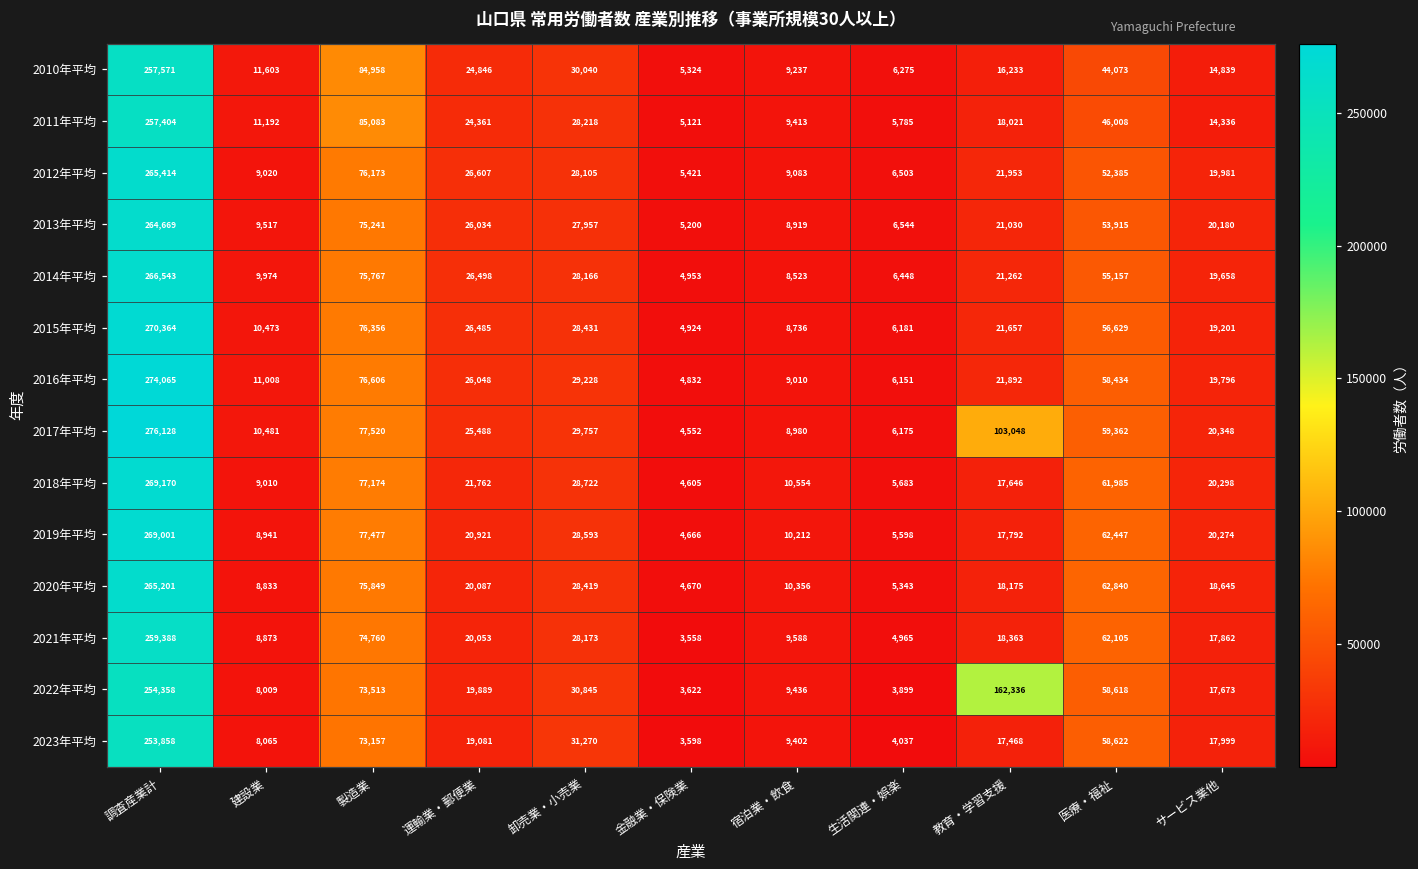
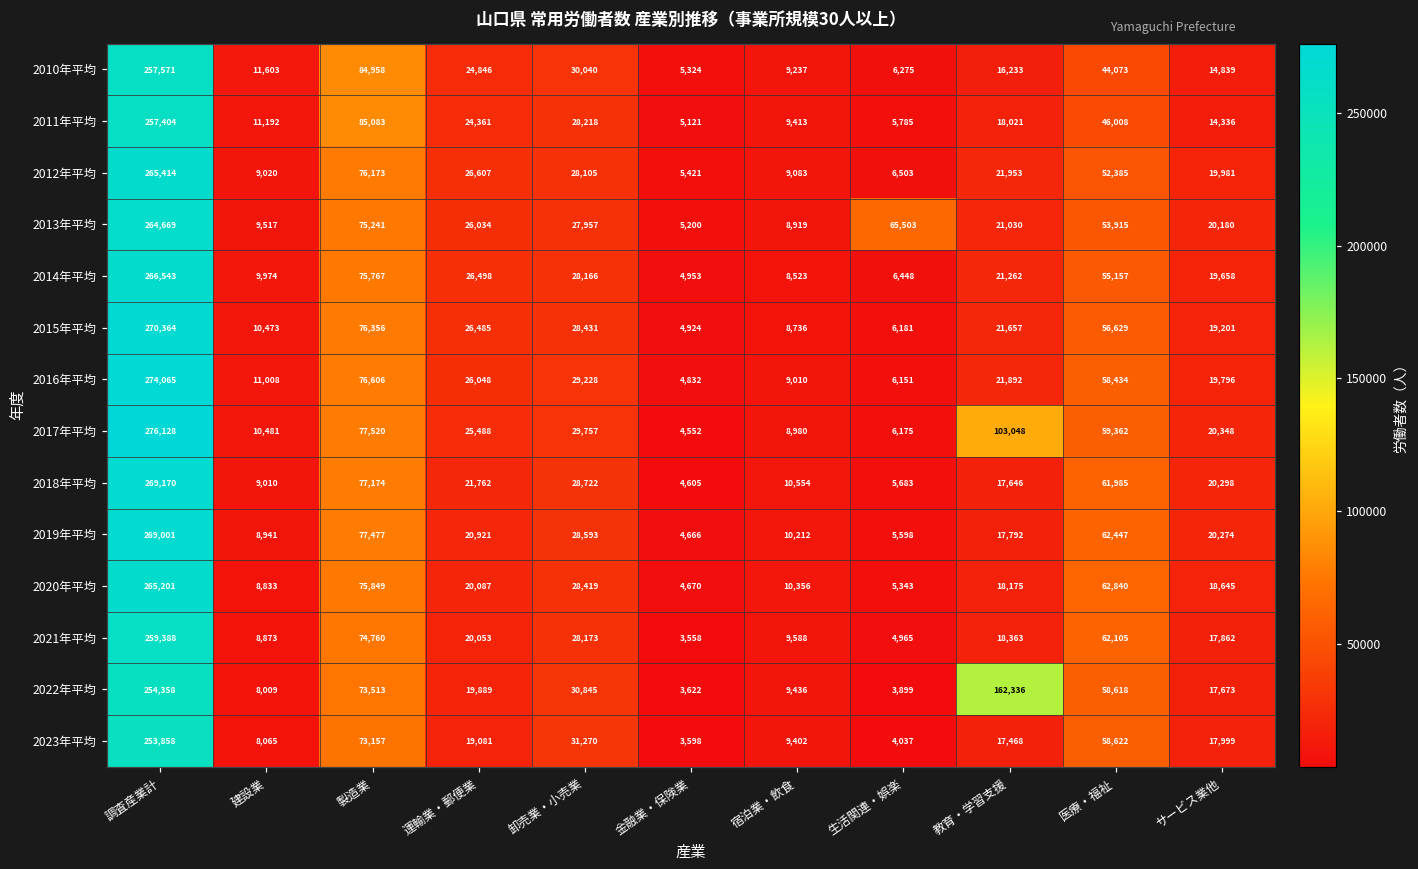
  {
    "2010年平均": {
      "調査産業計": "257,571",
      "建設業": "11,603",
      "製造業": "84,958",
      "運輸業・郵便業": "24,846",
      "卸売業・小売業": "30,040",
      "金融業・保険業": "5,324",
      "宿泊業・飲食": "9,237",
      "生活関連・娯楽": "6,275",
      "教育・学習支援": "16,233",
      "医療・福祉": "44,073",
      "サービス業他": "14,839"
    },
    "2011年平均": {
      "調査産業計": "257,404",
      "建設業": "11,192",
      "製造業": "85,083",
      "運輸業・郵便業": "24,361",
      "卸売業・小売業": "28,218",
      "金融業・保険業": "5,121",
      "宿泊業・飲食": "9,413",
      "生活関連・娯楽": "5,785",
      "教育・学習支援": "18,021",
      "医療・福祉": "46,008",
      "サービス業他": "14,336"
    },
    "2012年平均": {
      "調査産業計": "265,414",
      "建設業": "9,020",
      "製造業": "76,173",
      "運輸業・郵便業": "26,607",
      "卸売業・小売業": "28,105",
      "金融業・保険業": "5,421",
      "宿泊業・飲食": "9,083",
      "生活関連・娯楽": "6,503",
      "教育・学習支援": "21,953",
      "医療・福祉": "52,385",
      "サービス業他": "19,981"
    },
    "2013年平均": {
      "調査産業計": "264,669",
      "建設業": "9,517",
      "製造業": "75,241",
      "運輸業・郵便業": "26,034",
      "卸売業・小売業": "27,957",
      "金融業・保険業": "5,200",
      "宿泊業・飲食": "8,919",
-     "生活関連・娯楽": "6,544",
+     "生活関連・娯楽": "65,503",
      "教育・学習支援": "21,030",
      "医療・福祉": "53,915",
      "サービス業他": "20,180"
    },
    "2014年平均": {
      "調査産業計": "266,543",
      "建設業": "9,974",
      "製造業": "75,767",
      "運輸業・郵便業": "26,498",
      "卸売業・小売業": "28,166",
      "金融業・保険業": "4,953",
      "宿泊業・飲食": "8,523",
      "生活関連・娯楽": "6,448",
      "教育・学習支援": "21,262",
      "医療・福祉": "55,157",
      "サービス業他": "19,658"
    },
    "2015年平均": {
      "調査産業計": "270,364",
      "建設業": "10,473",
      "製造業": "76,356",
      "運輸業・郵便業": "26,485",
      "卸売業・小売業": "28,431",
      "金融業・保険業": "4,924",
      "宿泊業・飲食": "8,736",
      "生活関連・娯楽": "6,181",
      "教育・学習支援": "21,657",
      "医療・福祉": "56,629",
      "サービス業他": "19,201"
    },
    "2016年平均": {
      "調査産業計": "274,065",
      "建設業": "11,008",
      "製造業": "76,606",
      "運輸業・郵便業": "26,048",
      "卸売業・小売業": "29,228",
      "金融業・保険業": "4,832",
      "宿泊業・飲食": "9,010",
      "生活関連・娯楽": "6,151",
      "教育・学習支援": "21,892",
      "医療・福祉": "58,434",
      "サービス業他": "19,796"
    },
    "2017年平均": {
      "調査産業計": "276,128",
      "建設業": "10,481",
      "製造業": "77,520",
      "運輸業・郵便業": "25,488",
      "卸売業・小売業": "29,757",
      "金融業・保険業": "4,552",
      "宿泊業・飲食": "8,980",
      "生活関連・娯楽": "6,175",
      "教育・学習支援": "103,048",
      "医療・福祉": "59,362",
      "サービス業他": "20,348"
    },
    "2018年平均": {
      "調査産業計": "269,170",
      "建設業": "9,010",
      "製造業": "77,174",
      "運輸業・郵便業": "21,762",
      "卸売業・小売業": "28,722",
      "金融業・保険業": "4,605",
      "宿泊業・飲食": "10,554",
      "生活関連・娯楽": "5,683",
      "教育・学習支援": "17,646",
      "医療・福祉": "61,985",
      "サービス業他": "20,298"
    },
    "2019年平均": {
      "調査産業計": "269,001",
      "建設業": "8,941",
      "製造業": "77,477",
      "運輸業・郵便業": "20,921",
      "卸売業・小売業": "28,593",
      "金融業・保険業": "4,666",
      "宿泊業・飲食": "10,212",
      "生活関連・娯楽": "5,598",
      "教育・学習支援": "17,792",
      "医療・福祉": "62,447",
      "サービス業他": "20,274"
    },
    "2020年平均": {
      "調査産業計": "265,201",
      "建設業": "8,833",
      "製造業": "75,849",
      "運輸業・郵便業": "20,087",
      "卸売業・小売業": "28,419",
      "金融業・保険業": "4,670",
      "宿泊業・飲食": "10,356",
      "生活関連・娯楽": "5,343",
      "教育・学習支援": "18,175",
      "医療・福祉": "62,840",
      "サービス業他": "18,645"
    },
    "2021年平均": {
      "調査産業計": "259,388",
      "建設業": "8,873",
      "製造業": "74,760",
      "運輸業・郵便業": "20,053",
      "卸売業・小売業": "28,173",
      "金融業・保険業": "3,558",
      "宿泊業・飲食": "9,588",
      "生活関連・娯楽": "4,965",
      "教育・学習支援": "18,363",
      "医療・福祉": "62,105",
      "サービス業他": "17,862"
    },
    "2022年平均": {
      "調査産業計": "254,358",
      "建設業": "8,009",
      "製造業": "73,513",
      "運輸業・郵便業": "19,889",
      "卸売業・小売業": "30,845",
      "金融業・保険業": "3,622",
      "宿泊業・飲食": "9,436",
      "生活関連・娯楽": "3,899",
      "教育・学習支援": "162,336",
      "医療・福祉": "58,618",
      "サービス業他": "17,673"
    },
    "2023年平均": {
      "調査産業計": "253,858",
      "建設業": "8,065",
      "製造業": "73,157",
      "運輸業・郵便業": "19,081",
      "卸売業・小売業": "31,270",
      "金融業・保険業": "3,598",
      "宿泊業・飲食": "9,402",
      "生活関連・娯楽": "4,037",
      "教育・学習支援": "17,468",
      "医療・福祉": "58,622",
      "サービス業他": "17,999"
    }
  }
